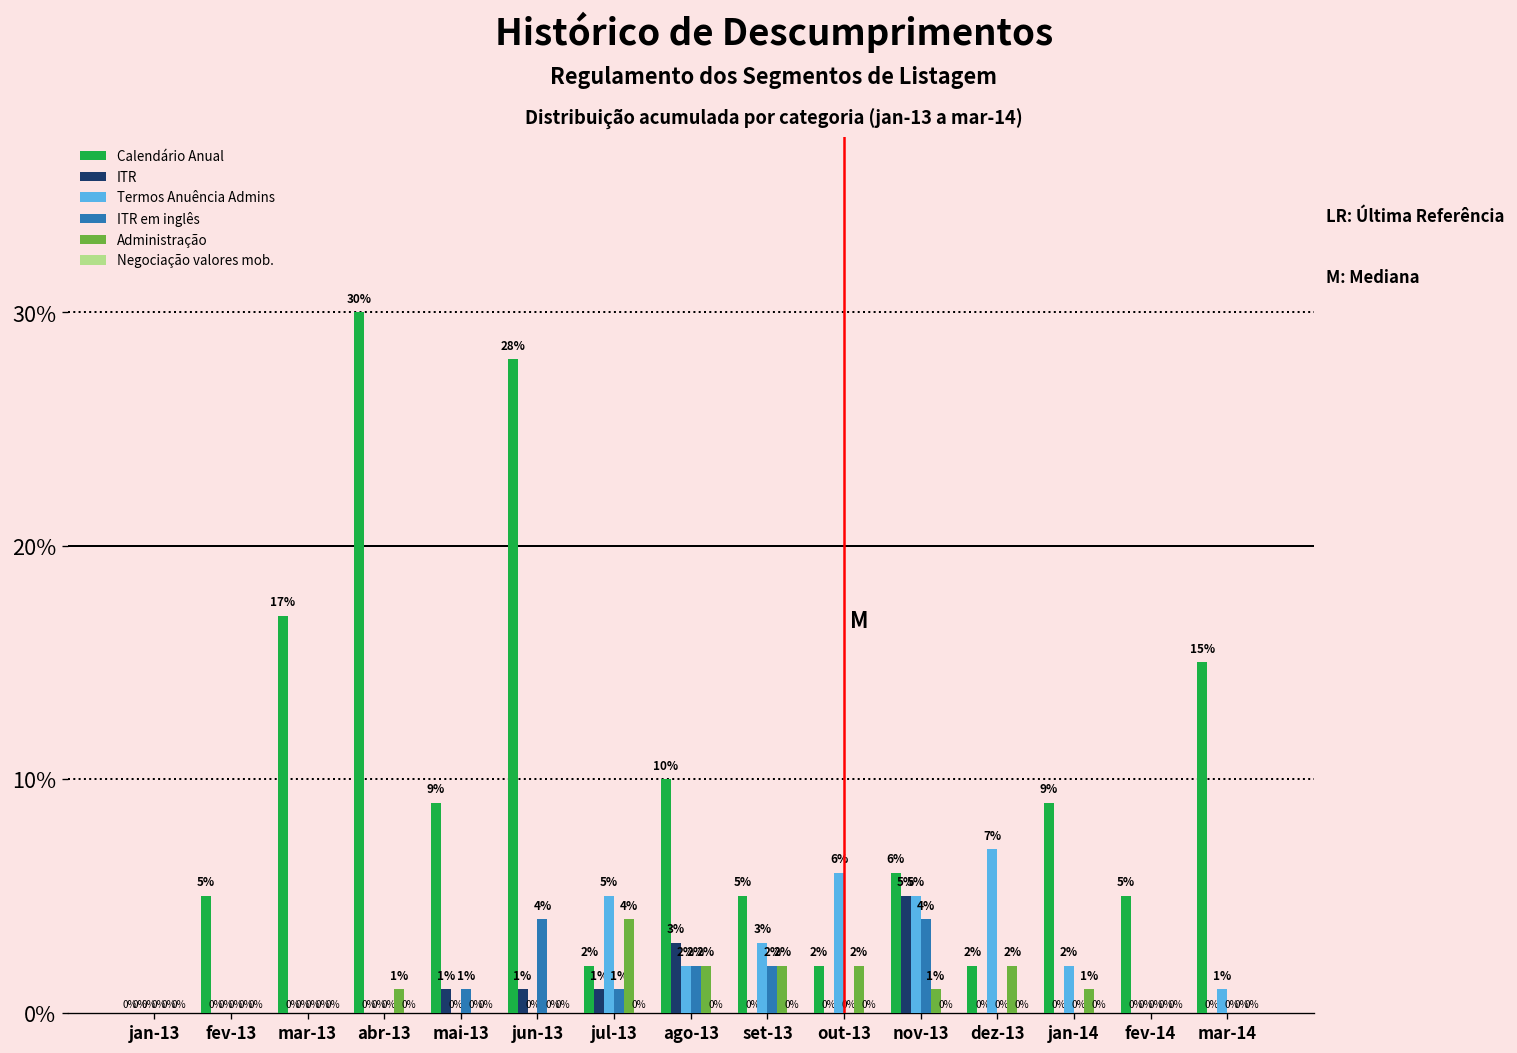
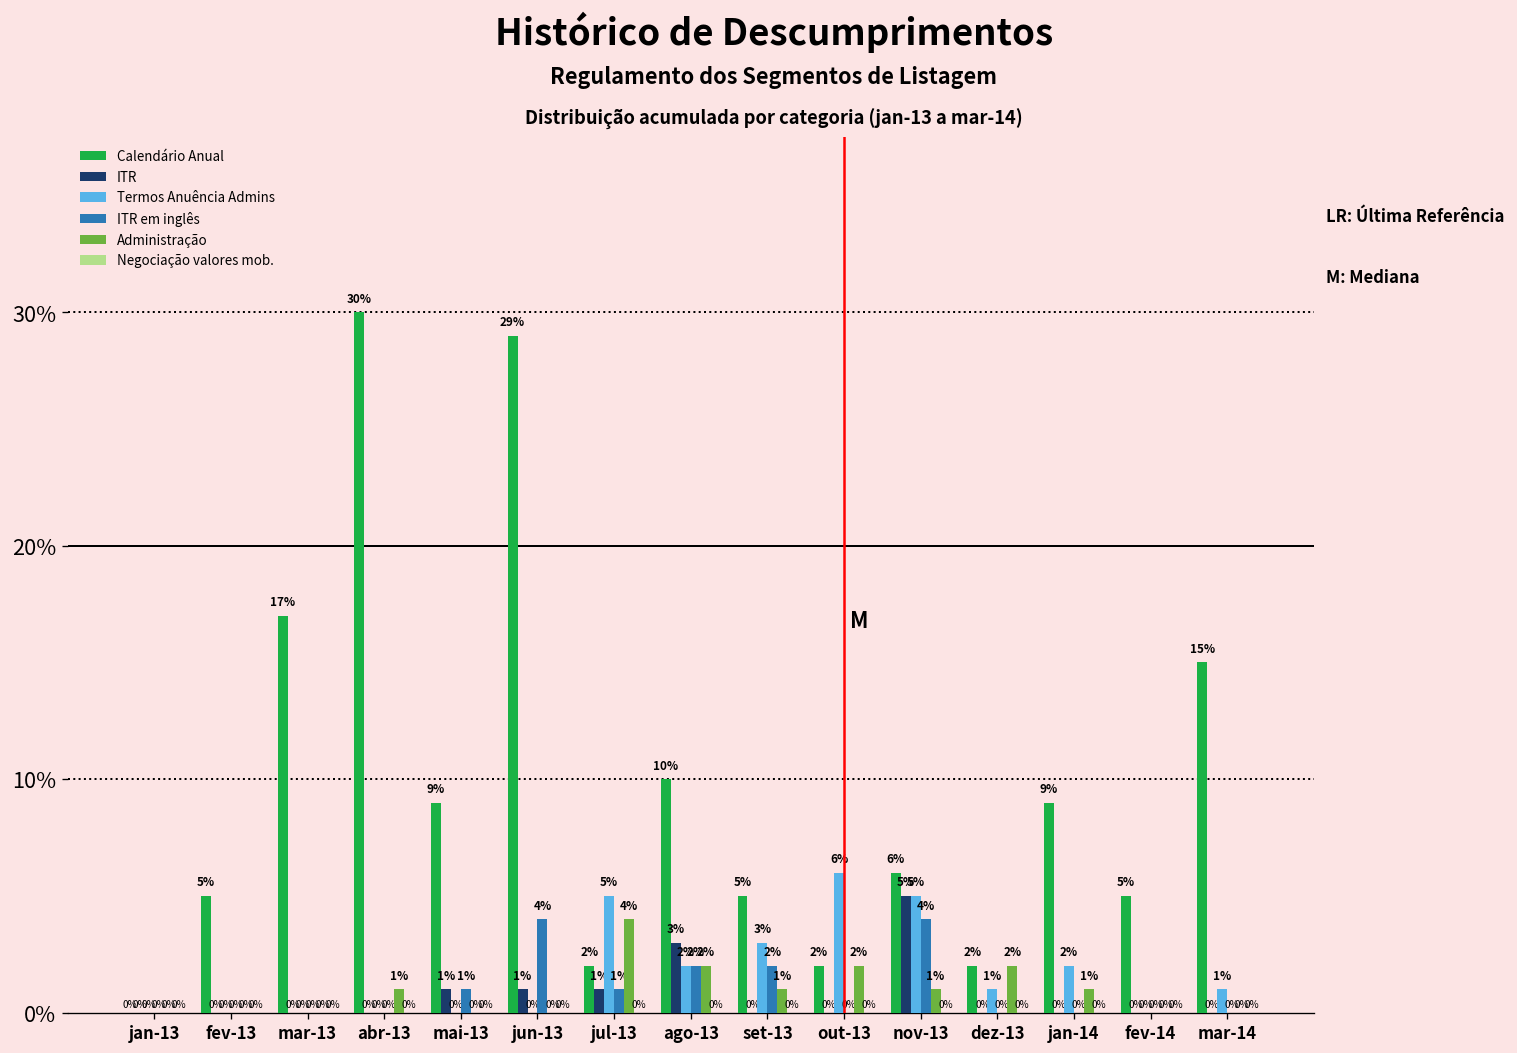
  {
    "Calendário Anual": {
      "fev-13": "5%",
      "mar-13": "17%",
      "abr-13": "30%",
      "mai-13": "9%",
-     "jun-13": "28%",
+     "jun-13": "29%",
      "jul-13": "2%",
      "ago-13": "10%",
      "set-13": "5%",
      "out-13": "2%",
      "nov-13": "6%",
      "dez-13": "2%",
      "jan-14": "9%",
      "fev-14": "5%",
      "mar-14": "15%"
    },
    "ITR": {
      "mai-13": "1%",
      "jun-13": "1%",
      "jul-13": "1%",
      "ago-13": "3%",
      "set-13": "0%",
      "out-13": "0%",
      "dez-13": "0%",
      "jan-14": "0%",
      "mar-14": "0%"
    },
    "Termos Anuência Admins": {
      "mai-13": "0%",
      "jun-13": "0%",
      "jul-13": "5%",
      "set-13": "3%",
      "out-13": "6%",
-     "dez-13": "7%",
+     "dez-13": "1%",
      "jan-14": "2%",
      "mar-14": "1%"
    },
    "ITR em inglês": {
      "mai-13": "1%",
      "jun-13": "4%",
      "jul-13": "1%",
      "set-13": "2%",
      "out-13": "0%",
      "nov-13": "4%",
      "dez-13": "0%",
      "jan-14": "0%"
    },
    "Administração": {
      "abr-13": "1%",
      "jul-13": "4%",
-     "set-13": "2%",
+     "set-13": "1%",
      "out-13": "2%",
      "nov-13": "1%",
      "dez-13": "2%",
      "jan-14": "1%"
    },
    "Negociação valores mob.": {
      "abr-13": "0%",
      "jul-13": "0%",
      "ago-13": "0%",
      "set-13": "0%",
      "out-13": "0%",
      "nov-13": "0%",
      "dez-13": "0%",
      "jan-14": "0%"
    }
  }
